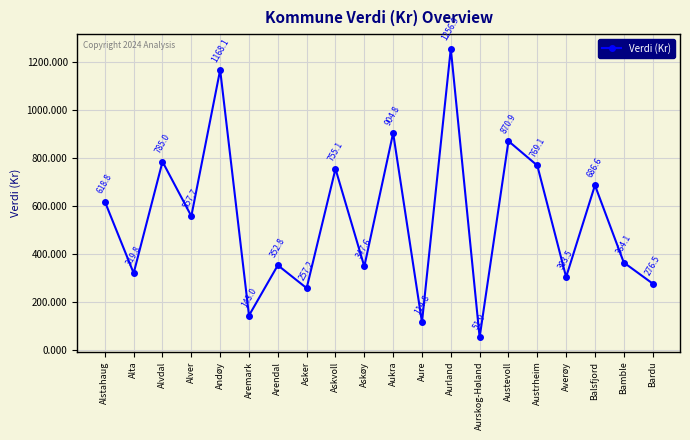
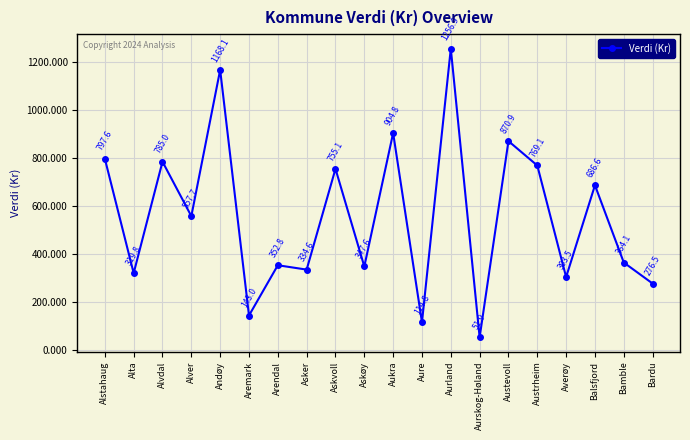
  {
-   "Alstahaug": 618.8,
+   "Alstahaug": 797.6,
    "Alta": 319.8,
    "Alvdal": 785.0,
    "Alver": 557.7,
    "Andøy": 1168.1,
    "Aremark": 143.0,
    "Arendal": 352.8,
-   "Asker": 257.2,
+   "Asker": 334.6,
    "Askvoll": 755.1,
    "Askøy": 347.6,
    "Aukra": 904.8,
    "Aure": 114.8,
    "Aurland": 1256.9,
    "Aurskog-Høland": 51.9,
    "Austevoll": 870.9,
    "Austrheim": 769.1,
    "Averøy": 303.5,
    "Balsfjord": 686.6,
    "Bamble": 364.1,
    "Bardu": 276.5
  }
